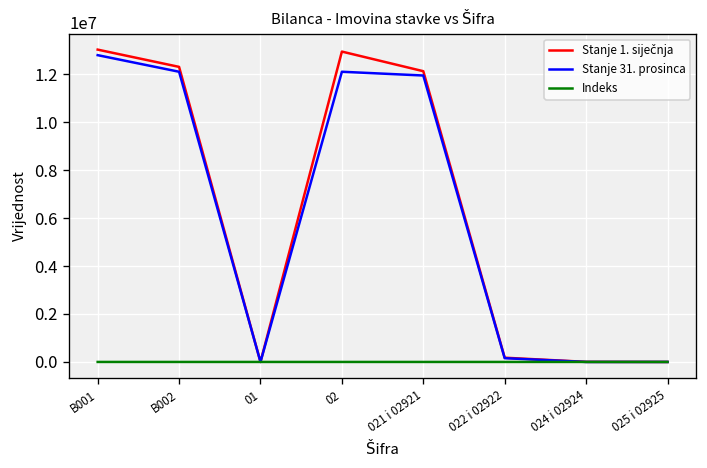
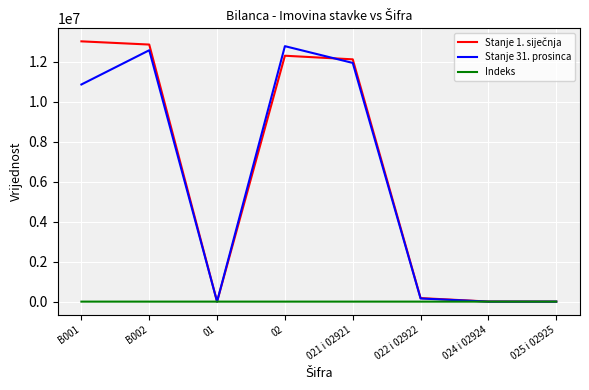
  {
    "Stanje 1. siječnja": {
      "B001": 13000000,
-     "B002": 12300000,
-     "02": 12900000,
+     "B002": 12900000,
+     "02": 12300000,
      "021 i 02921": 12100000
    },
    "Stanje 31. prosinca": {
-     "B001": 12800000,
-     "B002": 12100000,
-     "02": 12100000,
+     "B001": 10900000,
+     "B002": 12600000,
+     "02": 12800000,
      "021 i 02921": 11900000
    },
    "Indeks": {
      "B001": 0,
      "B002": 0,
      "02": 0,
      "021 i 02921": 0,
      "022 i 02922": 0
    }
  }
